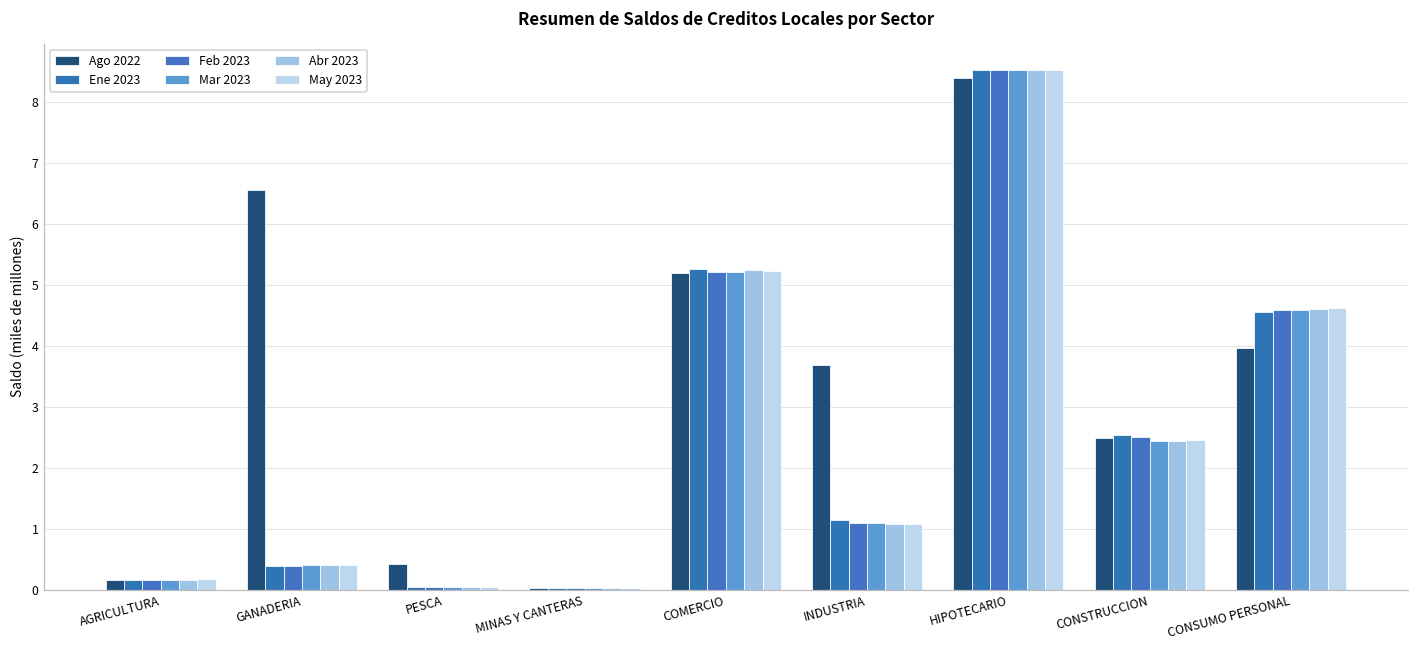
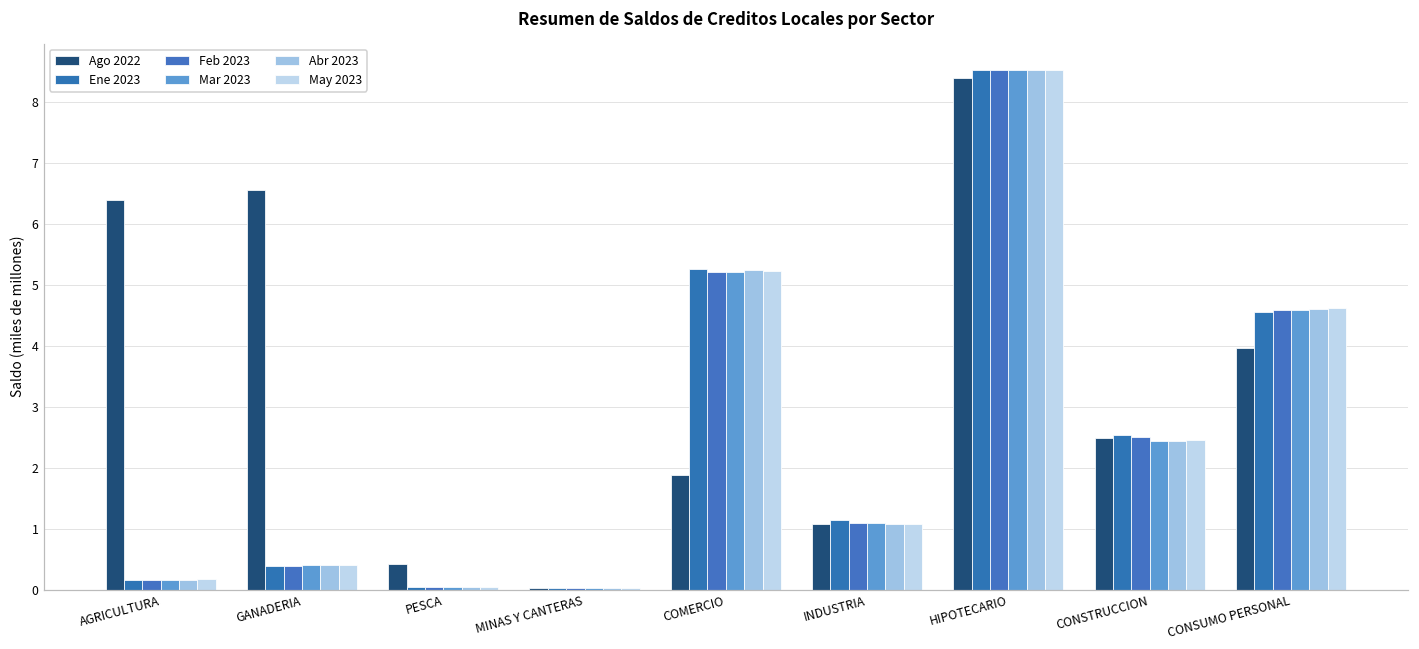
  {
    "Ago 2022": {
-     "AGRICULTURA": 0.2,
+     "AGRICULTURA": 6.4,
      "GANADERIA": 6.6,
      "PESCA": 0.4,
-     "COMERCIO": 5.2,
-     "INDUSTRIA": 3.7,
+     "COMERCIO": 1.9,
+     "INDUSTRIA": 1.1,
      "HIPOTECARIO": 8.4,
      "CONSTRUCCION": 2.5,
      "CONSUMO PERSONAL": 4.0
    }
  }
